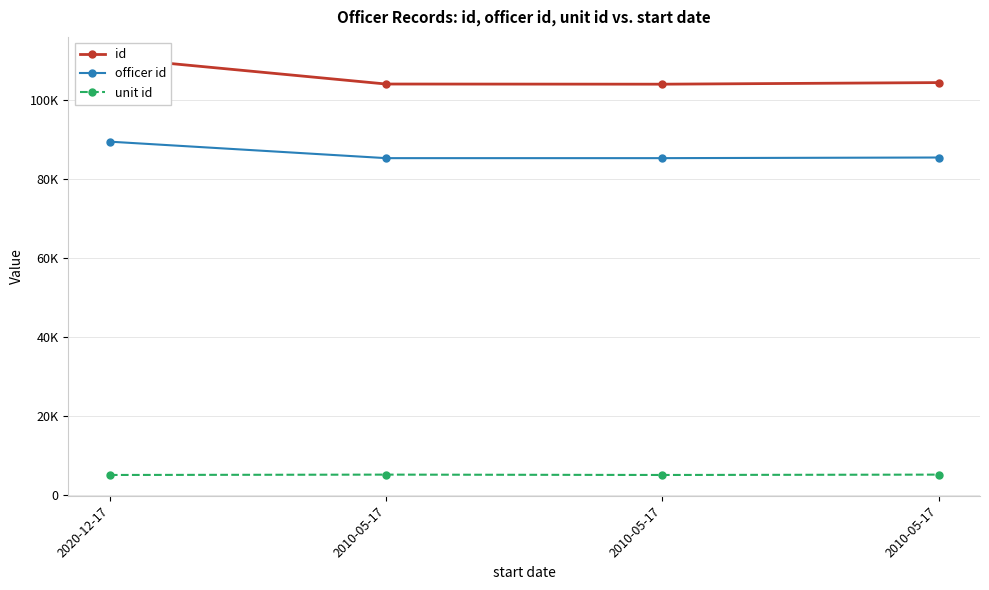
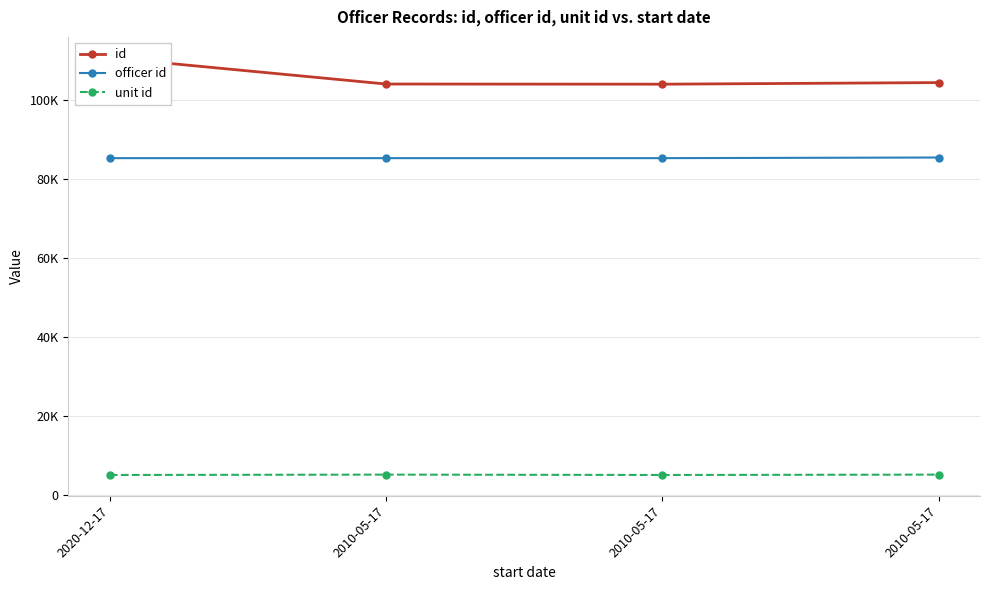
  {
    "officer id": {
-     "2020-12-17": 90000
+     "2020-12-17": 85000
    },
    "unit id": {
      "2020-12-17": 5000
    }
  }
